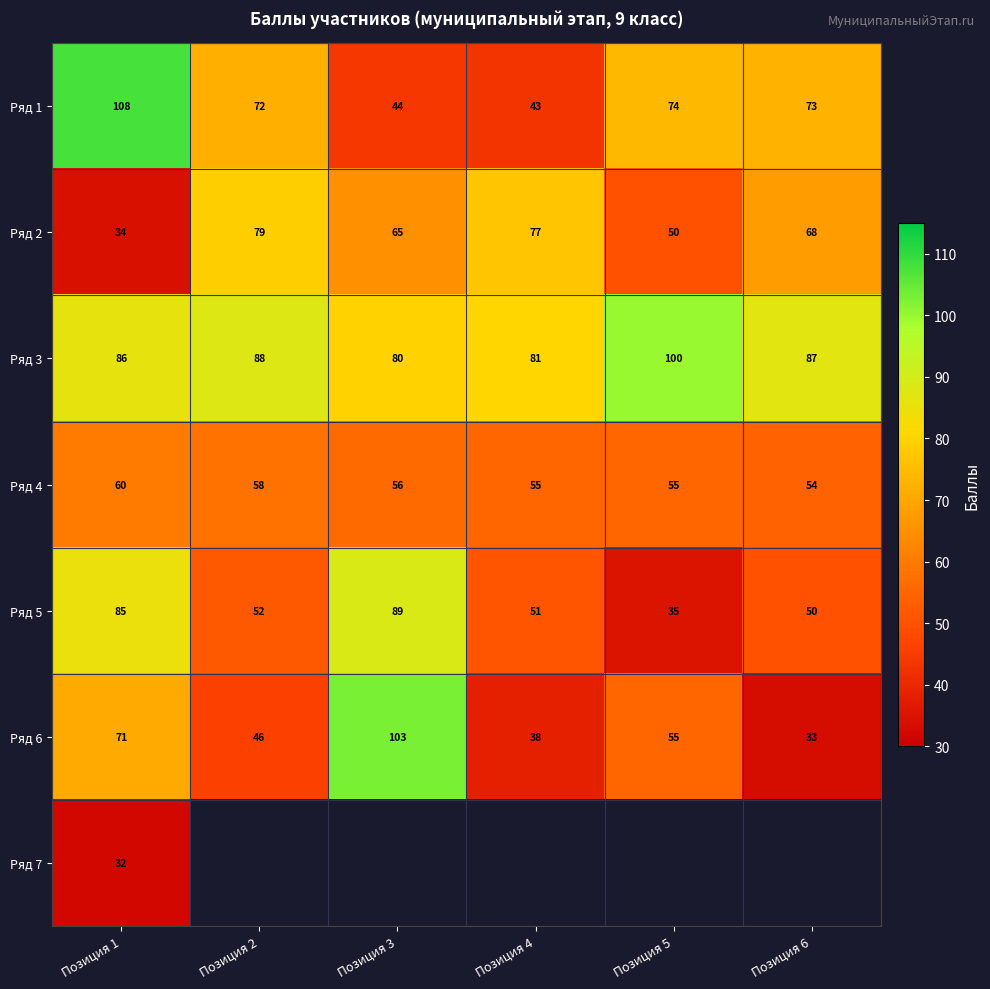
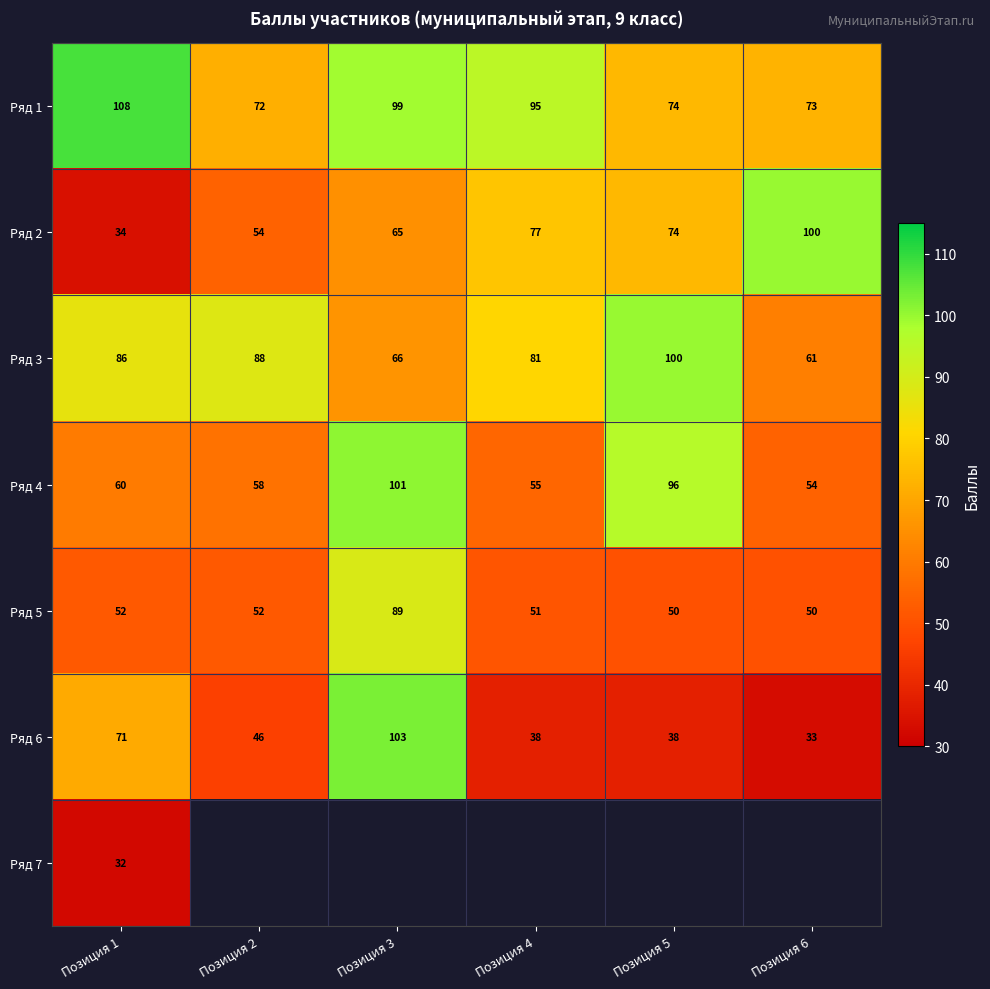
  {
    "Ряд 1": {
      "Позиция 1": 108,
      "Позиция 2": 72,
-     "Позиция 3": 44,
-     "Позиция 4": 43,
+     "Позиция 3": 99,
+     "Позиция 4": 95,
      "Позиция 5": 74,
      "Позиция 6": 73
    },
    "Ряд 2": {
      "Позиция 1": 34,
-     "Позиция 2": 79,
+     "Позиция 2": 54,
      "Позиция 3": 65,
      "Позиция 4": 77,
-     "Позиция 5": 50,
-     "Позиция 6": 68
+     "Позиция 5": 74,
+     "Позиция 6": 100
    },
    "Ряд 3": {
      "Позиция 1": 86,
      "Позиция 2": 88,
-     "Позиция 3": 80,
+     "Позиция 3": 66,
      "Позиция 4": 81,
      "Позиция 5": 100,
-     "Позиция 6": 87
+     "Позиция 6": 61
    },
    "Ряд 4": {
      "Позиция 1": 60,
      "Позиция 2": 58,
-     "Позиция 3": 56,
+     "Позиция 3": 101,
      "Позиция 4": 55,
-     "Позиция 5": 55,
+     "Позиция 5": 96,
      "Позиция 6": 54
    },
    "Ряд 5": {
-     "Позиция 1": 85,
+     "Позиция 1": 52,
      "Позиция 2": 52,
      "Позиция 3": 89,
      "Позиция 4": 51,
-     "Позиция 5": 35,
+     "Позиция 5": 50,
      "Позиция 6": 50
    },
    "Ряд 6": {
      "Позиция 1": 71,
      "Позиция 2": 46,
      "Позиция 3": 103,
      "Позиция 4": 38,
-     "Позиция 5": 55,
+     "Позиция 5": 38,
      "Позиция 6": 33
    },
    "Ряд 7": {
      "Позиция 1": 32
    }
  }
